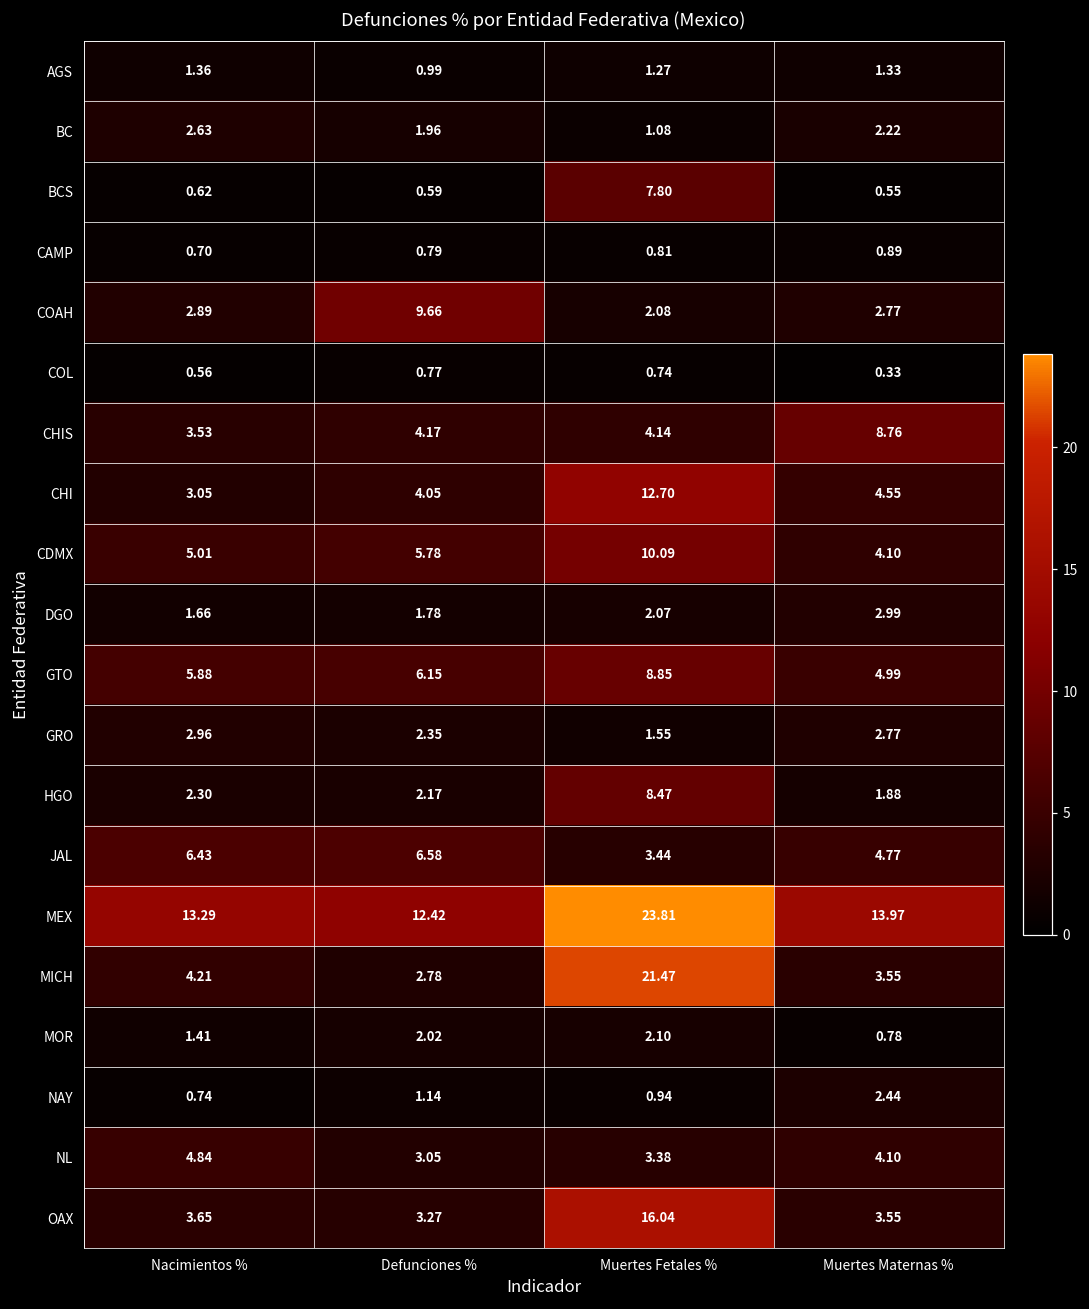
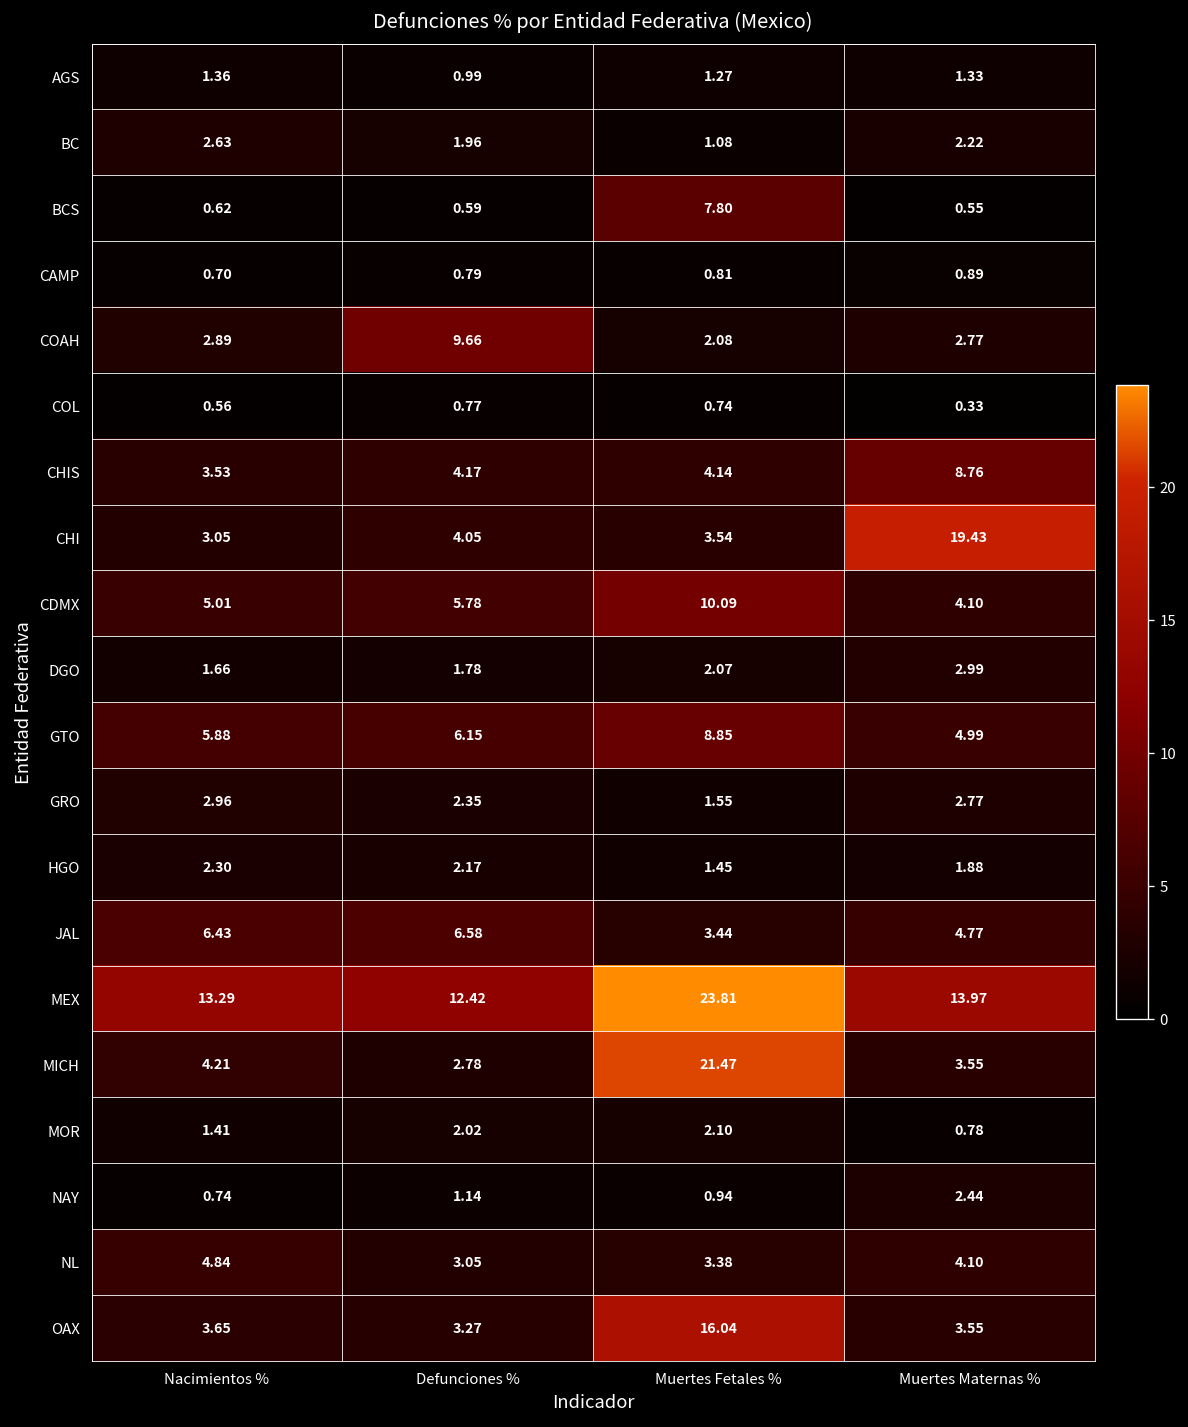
  {
    "AGS": {
      "Nacimientos %": 1.36,
      "Defunciones %": 0.99,
      "Muertes Fetales %": 1.27,
      "Muertes Maternas %": 1.33
    },
    "BC": {
      "Nacimientos %": 2.63,
      "Defunciones %": 1.96,
      "Muertes Fetales %": 1.08,
      "Muertes Maternas %": 2.22
    },
    "BCS": {
      "Nacimientos %": 0.62,
      "Defunciones %": 0.59,
      "Muertes Fetales %": 7.80,
      "Muertes Maternas %": 0.55
    },
    "CAMP": {
      "Nacimientos %": 0.70,
      "Defunciones %": 0.79,
      "Muertes Fetales %": 0.81,
      "Muertes Maternas %": 0.89
    },
    "COAH": {
      "Nacimientos %": 2.89,
      "Defunciones %": 9.66,
      "Muertes Fetales %": 2.08,
      "Muertes Maternas %": 2.77
    },
    "COL": {
      "Nacimientos %": 0.56,
      "Defunciones %": 0.77,
      "Muertes Fetales %": 0.74,
      "Muertes Maternas %": 0.33
    },
    "CHIS": {
      "Nacimientos %": 3.53,
      "Defunciones %": 4.17,
      "Muertes Fetales %": 4.14,
      "Muertes Maternas %": 8.76
    },
    "CHI": {
      "Nacimientos %": 3.05,
      "Defunciones %": 4.05,
-     "Muertes Fetales %": 12.70,
-     "Muertes Maternas %": 4.55
+     "Muertes Fetales %": 3.54,
+     "Muertes Maternas %": 19.43
    },
    "CDMX": {
      "Nacimientos %": 5.01,
      "Defunciones %": 5.78,
      "Muertes Fetales %": 10.09,
      "Muertes Maternas %": 4.10
    },
    "DGO": {
      "Nacimientos %": 1.66,
      "Defunciones %": 1.78,
      "Muertes Fetales %": 2.07,
      "Muertes Maternas %": 2.99
    },
    "GTO": {
      "Nacimientos %": 5.88,
      "Defunciones %": 6.15,
      "Muertes Fetales %": 8.85,
      "Muertes Maternas %": 4.99
    },
    "GRO": {
      "Nacimientos %": 2.96,
      "Defunciones %": 2.35,
      "Muertes Fetales %": 1.55,
      "Muertes Maternas %": 2.77
    },
    "HGO": {
      "Nacimientos %": 2.30,
      "Defunciones %": 2.17,
-     "Muertes Fetales %": 8.47,
+     "Muertes Fetales %": 1.45,
      "Muertes Maternas %": 1.88
    },
    "JAL": {
      "Nacimientos %": 6.43,
      "Defunciones %": 6.58,
      "Muertes Fetales %": 3.44,
      "Muertes Maternas %": 4.77
    },
    "MEX": {
      "Nacimientos %": 13.29,
      "Defunciones %": 12.42,
      "Muertes Fetales %": 23.81,
      "Muertes Maternas %": 13.97
    },
    "MICH": {
      "Nacimientos %": 4.21,
      "Defunciones %": 2.78,
      "Muertes Fetales %": 21.47,
      "Muertes Maternas %": 3.55
    },
    "MOR": {
      "Nacimientos %": 1.41,
      "Defunciones %": 2.02,
      "Muertes Fetales %": 2.10,
      "Muertes Maternas %": 0.78
    },
    "NAY": {
      "Nacimientos %": 0.74,
      "Defunciones %": 1.14,
      "Muertes Fetales %": 0.94,
      "Muertes Maternas %": 2.44
    },
    "NL": {
      "Nacimientos %": 4.84,
      "Defunciones %": 3.05,
      "Muertes Fetales %": 3.38,
      "Muertes Maternas %": 4.10
    },
    "OAX": {
      "Nacimientos %": 3.65,
      "Defunciones %": 3.27,
      "Muertes Fetales %": 16.04,
      "Muertes Maternas %": 3.55
    }
  }
